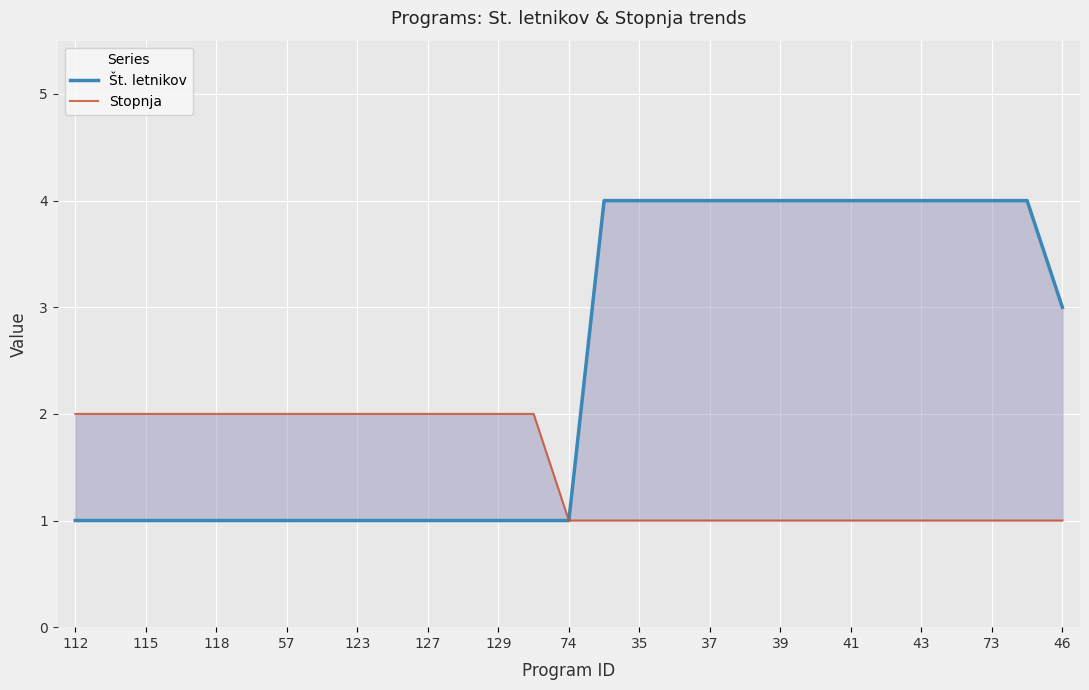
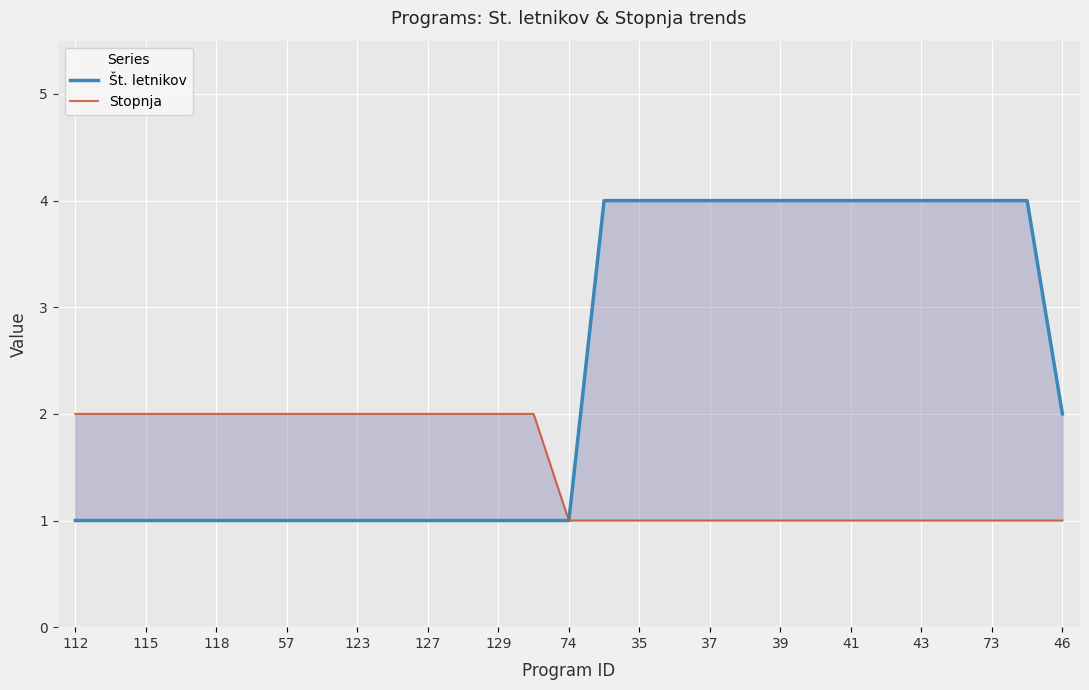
  {
    "Št. letnikov": {
      "112": 1,
      "115": 1,
      "118": 1,
      "57": 1,
      "123": 1,
      "127": 1,
      "129": 1,
-     "46": 3
+     "46": 2
    },
    "Stopnja": {
      "35": 1,
      "37": 1,
      "39": 1,
      "41": 1,
      "43": 1,
      "73": 1,
      "46": 1
    }
  }
